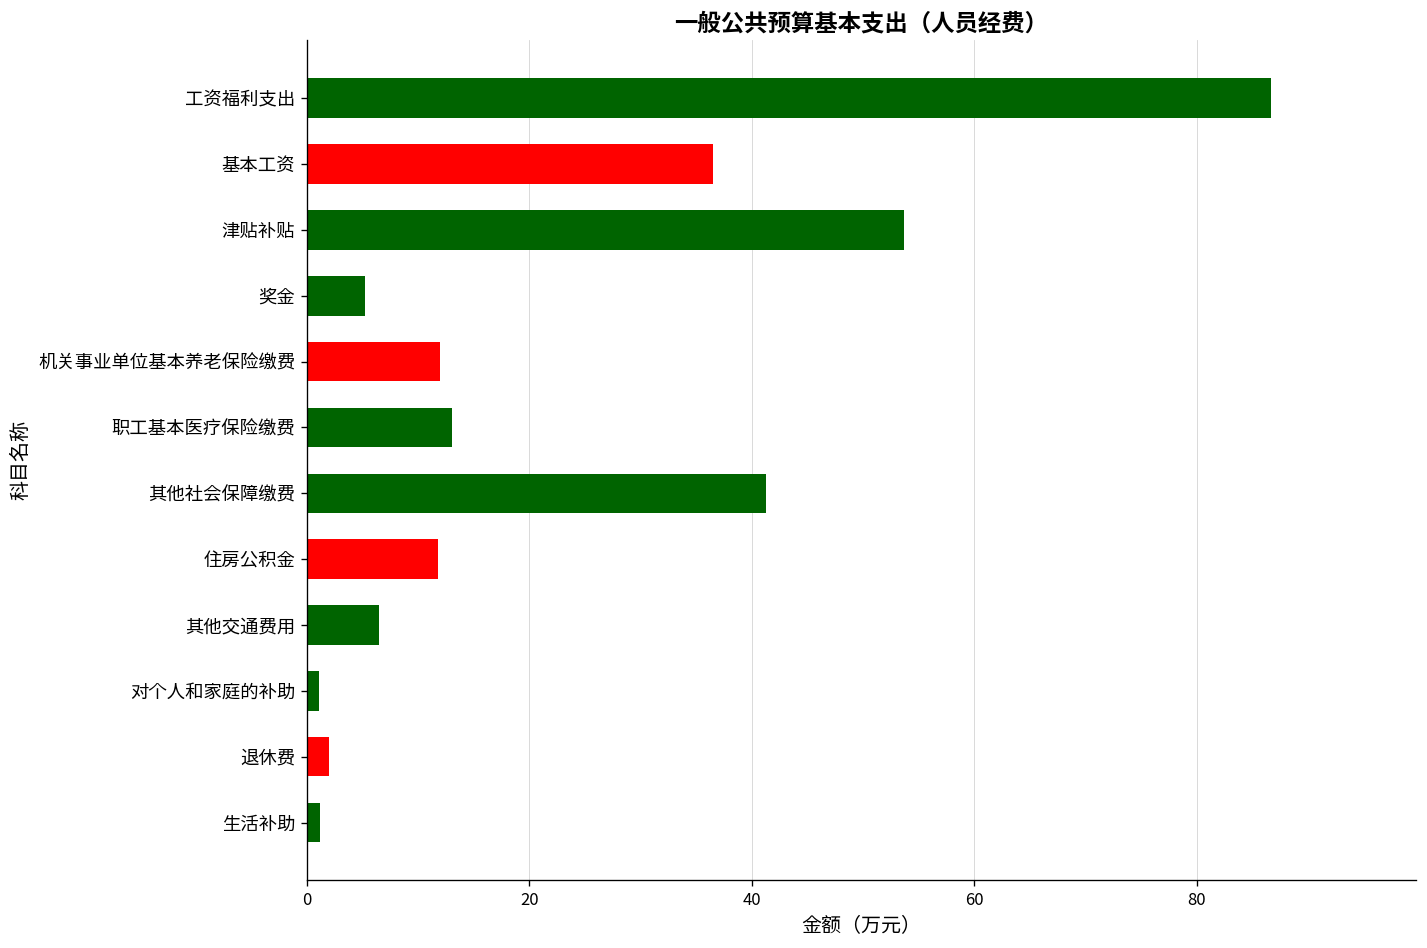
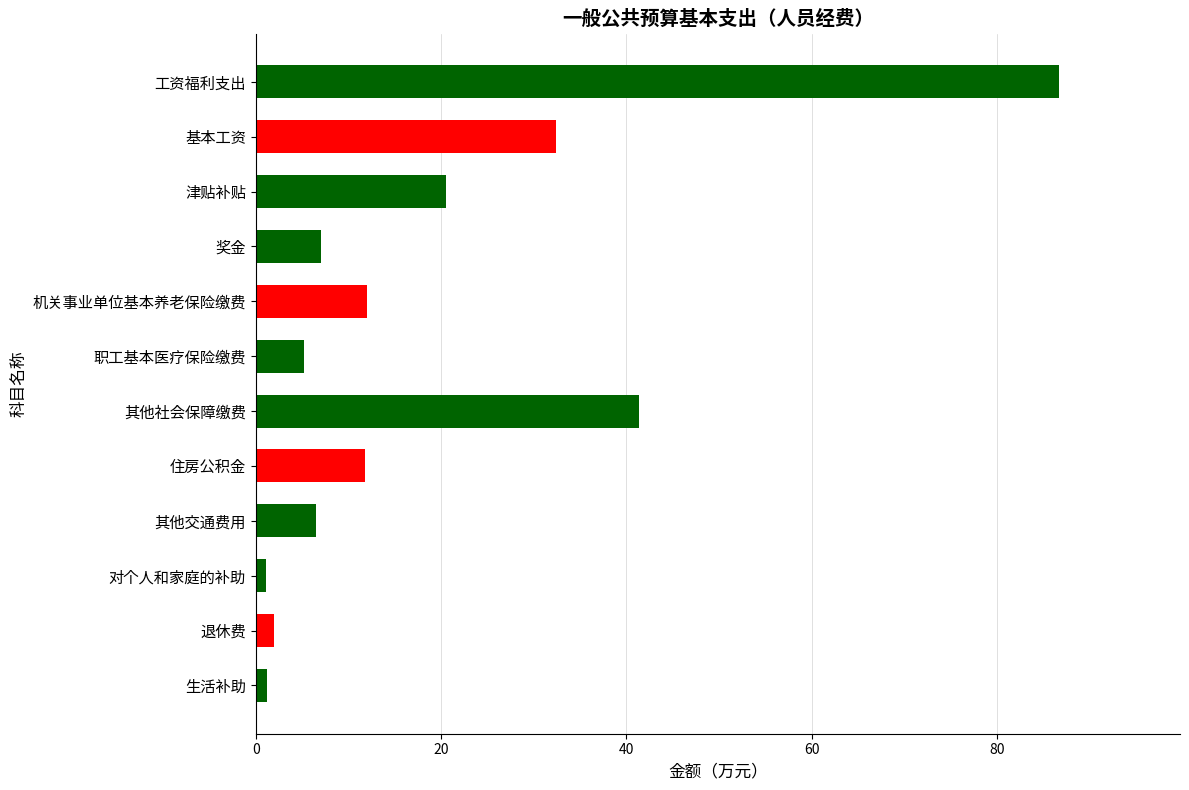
  {
    "工资福利支出": 87,
-   "基本工资": 37,
-   "津贴补贴": 54,
-   "奖金": 5,
+   "基本工资": 32,
+   "津贴补贴": 20,
+   "奖金": 7,
    "机关事业单位基本养老保险缴费": 12,
-   "职工基本医疗保险缴费": 13,
+   "职工基本医疗保险缴费": 5,
    "其他社会保障缴费": 41,
    "住房公积金": 12,
    "其他交通费用": 7,
    "对个人和家庭的补助": 1,
    "退休费": 2,
    "生活补助": 1
  }
